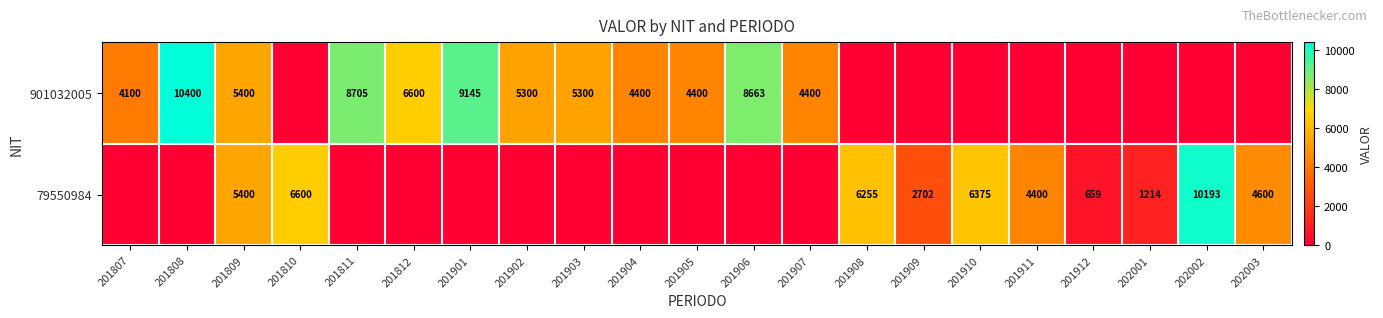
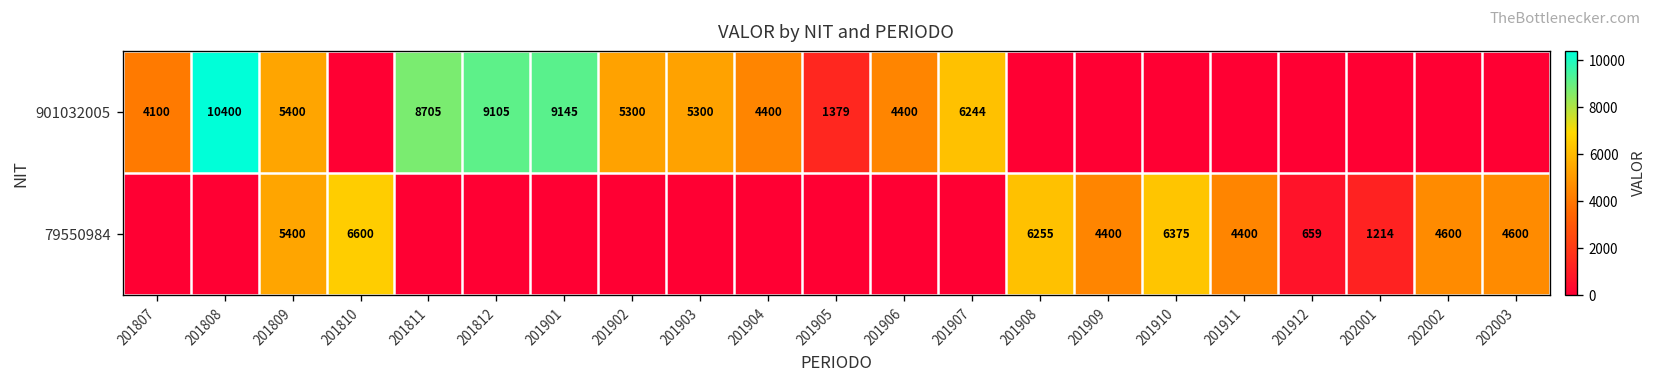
  {
    "901032005": {
      "201807": 4100,
      "201808": 10400,
      "201809": 5400,
      "201811": 8705,
-     "201812": 6600,
+     "201812": 9105,
      "201901": 9145,
      "201902": 5300,
      "201903": 5300,
      "201904": 4400,
-     "201905": 4400,
-     "201906": 8663,
-     "201907": 4400
+     "201905": 1379,
+     "201906": 4400,
+     "201907": 6244
    },
    "79550984": {
      "201809": 5400,
      "201810": 6600,
      "201908": 6255,
-     "201909": 2702,
+     "201909": 4400,
      "201910": 6375,
      "201911": 4400,
      "201912": 659,
      "202001": 1214,
-     "202002": 10193,
+     "202002": 4600,
      "202003": 4600
    }
  }
